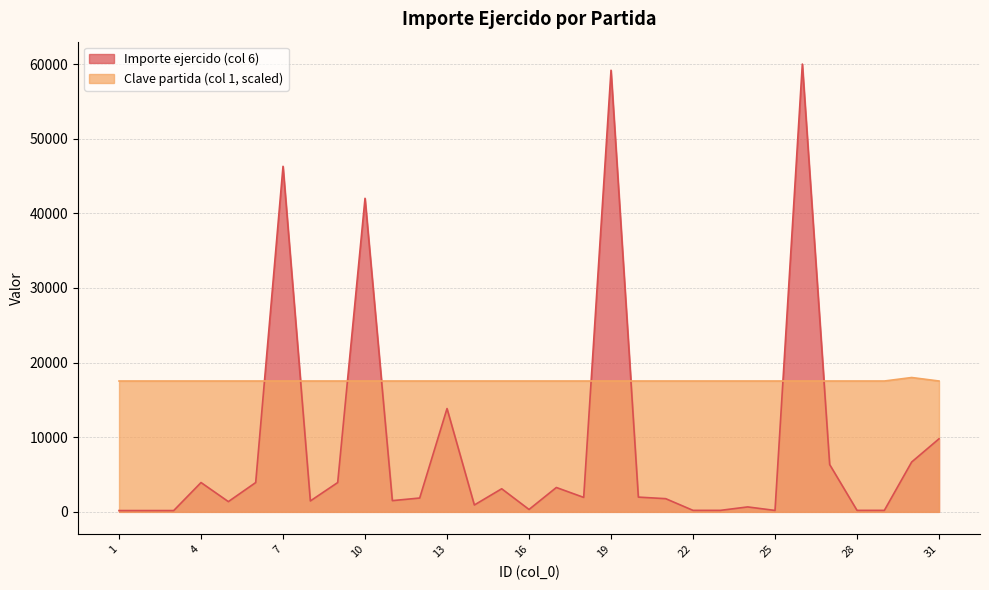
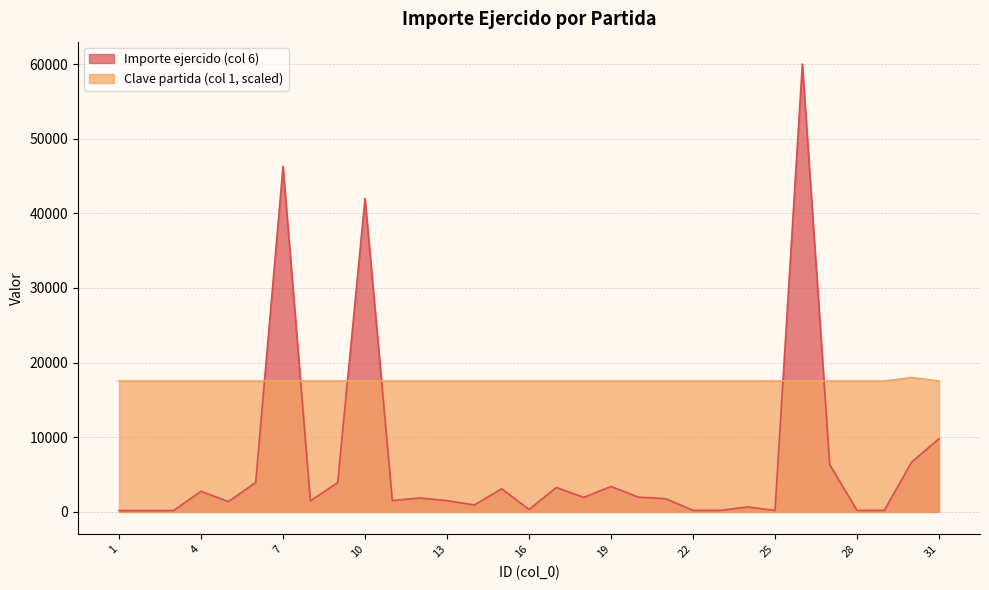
  {
    "Importe ejercido (col 6)": {
      "1": 0,
-     "4": 4000,
+     "4": 3000,
      "7": 46000,
      "10": 42000,
-     "13": 14000,
+     "13": 2000,
      "16": 0,
-     "19": 59000,
+     "19": 3000,
      "22": 0,
      "25": 0,
      "28": 0,
      "31": 10000
    },
    "Clave partida (col 1, scaled)": {
      "1": 18000,
      "4": 18000,
      "7": 18000,
      "10": 18000,
      "13": 18000,
      "16": 18000,
      "19": 18000,
      "22": 18000,
      "25": 18000,
      "28": 18000,
      "31": 18000
    }
  }
